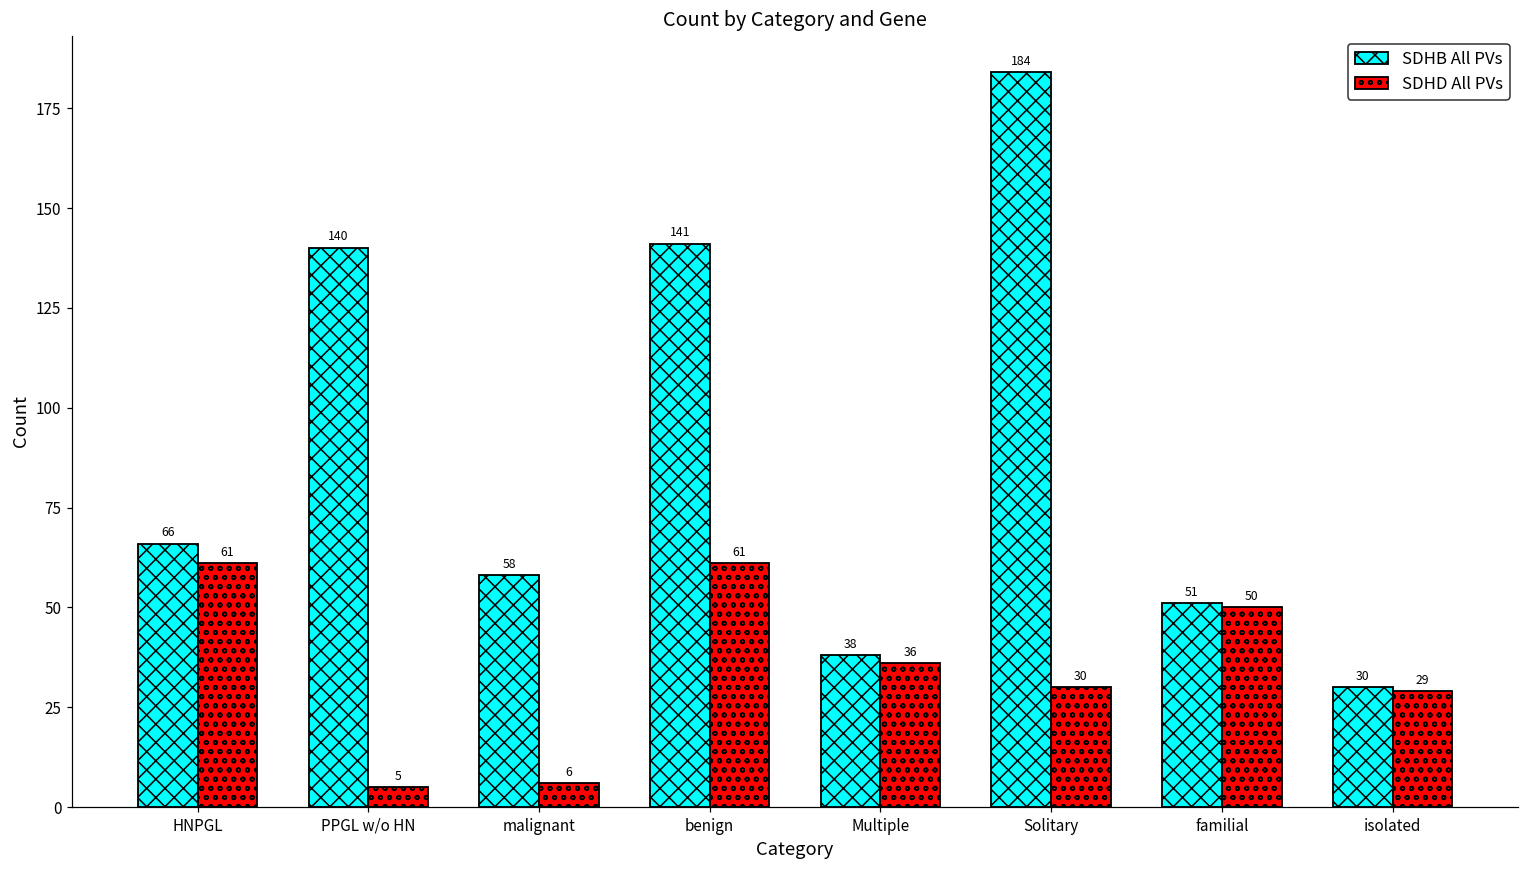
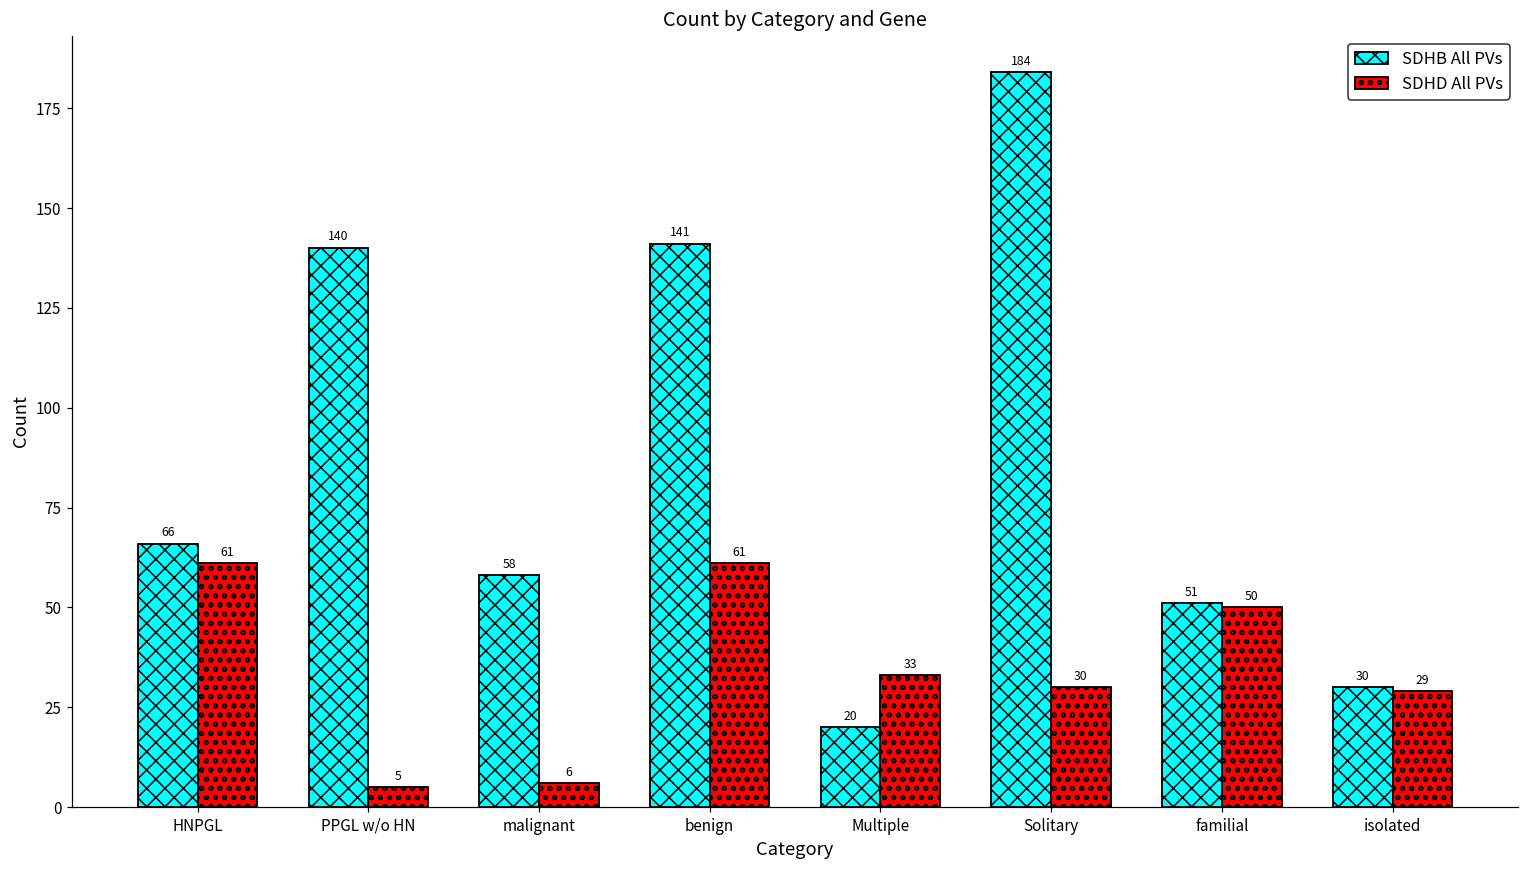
  {
    "SDHB All PVs": {
      "HNPGL": 66,
      "PPGL w/o HN": 140,
      "malignant": 58,
      "benign": 141,
-     "Multiple": 38,
+     "Multiple": 20,
      "Solitary": 184,
      "familial": 51,
      "isolated": 30
    },
    "SDHD All PVs": {
      "HNPGL": 61,
      "PPGL w/o HN": 5,
      "malignant": 6,
      "benign": 61,
-     "Multiple": 36,
+     "Multiple": 33,
      "Solitary": 30,
      "familial": 50,
      "isolated": 29
    }
  }
